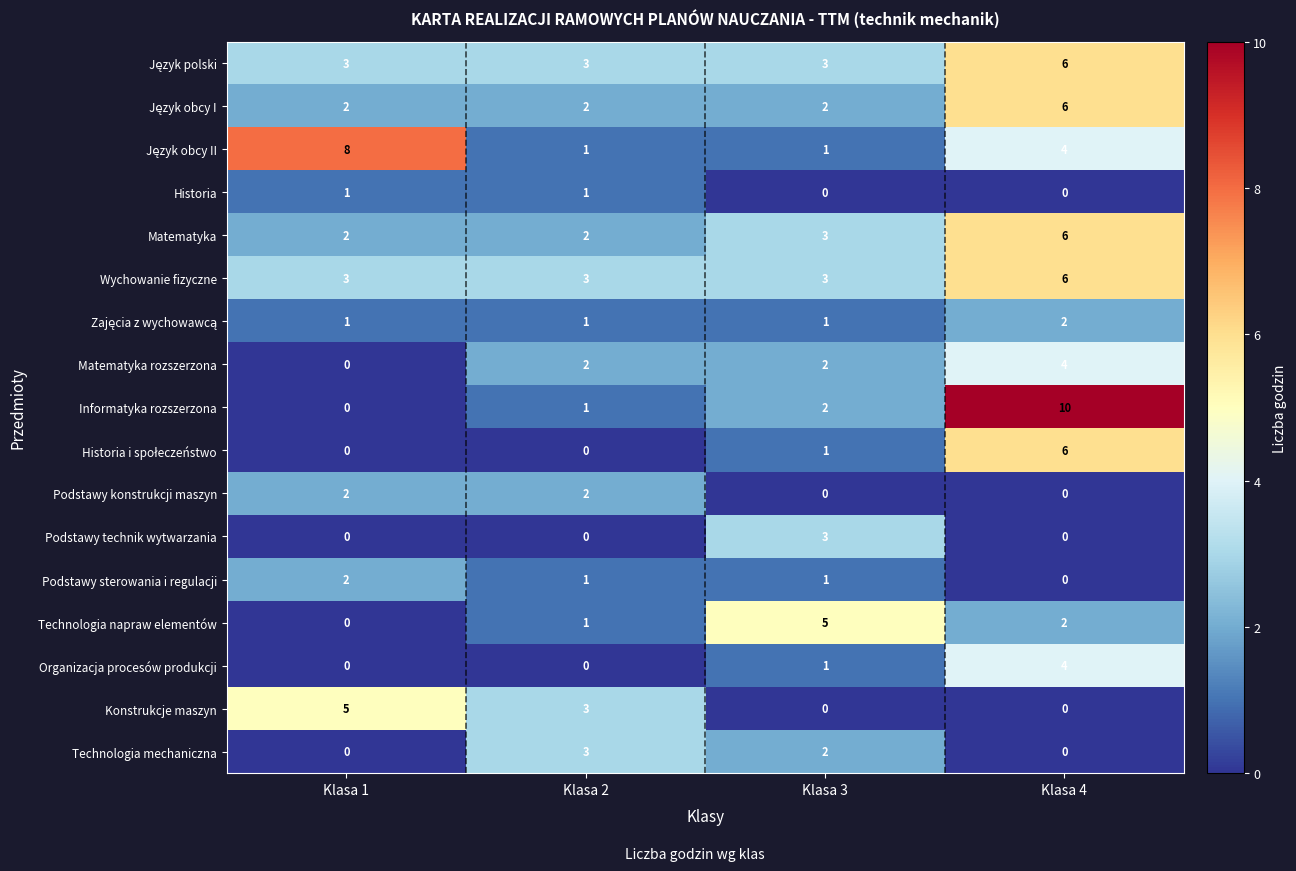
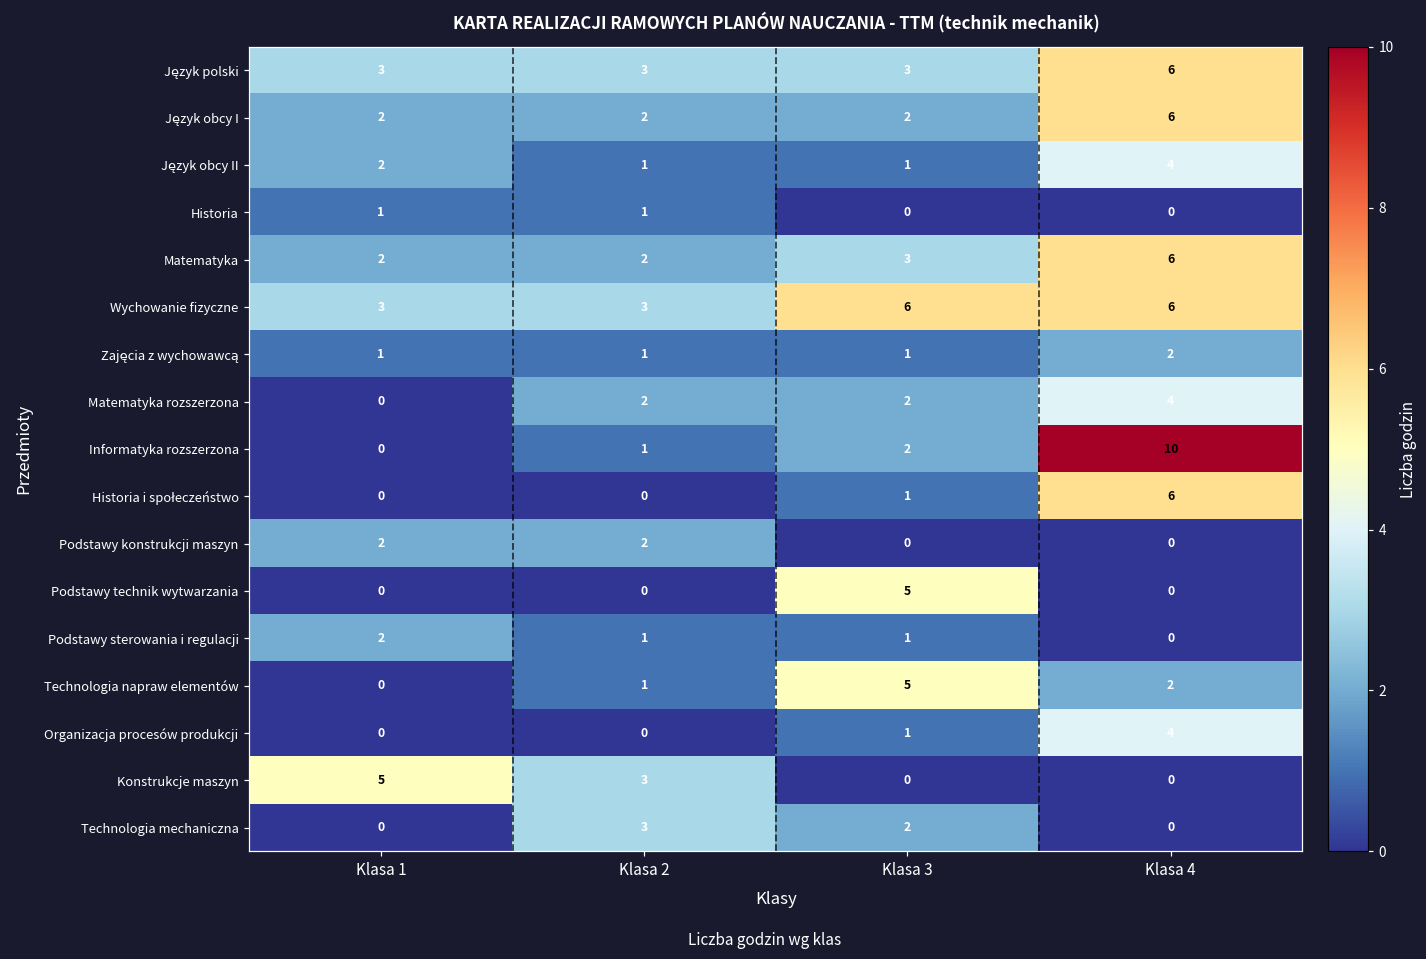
  {
    "Język polski": {
      "Klasa 1": 3,
      "Klasa 2": 3,
      "Klasa 3": 3,
      "Klasa 4": 6
    },
    "Język obcy I": {
      "Klasa 1": 2,
      "Klasa 2": 2,
      "Klasa 3": 2,
      "Klasa 4": 6
    },
    "Język obcy II": {
-     "Klasa 1": 8,
+     "Klasa 1": 2,
      "Klasa 2": 1,
      "Klasa 3": 1
    },
    "Historia": {
      "Klasa 1": 1,
      "Klasa 2": 1,
      "Klasa 3": 0,
      "Klasa 4": 0
    },
    "Matematyka": {
      "Klasa 1": 2,
      "Klasa 2": 2,
      "Klasa 3": 3,
      "Klasa 4": 6
    },
    "Wychowanie fizyczne": {
      "Klasa 1": 3,
      "Klasa 2": 3,
-     "Klasa 3": 3,
+     "Klasa 3": 6,
      "Klasa 4": 6
    },
    "Zajęcia z wychowawcą": {
      "Klasa 1": 1,
      "Klasa 2": 1,
      "Klasa 3": 1,
      "Klasa 4": 2
    },
    "Matematyka rozszerzona": {
      "Klasa 1": 0,
      "Klasa 2": 2,
      "Klasa 3": 2
    },
    "Informatyka rozszerzona": {
      "Klasa 1": 0,
      "Klasa 2": 1,
      "Klasa 3": 2,
      "Klasa 4": 10
    },
    "Historia i społeczeństwo": {
      "Klasa 1": 0,
      "Klasa 2": 0,
      "Klasa 3": 1,
      "Klasa 4": 6
    },
    "Podstawy konstrukcji maszyn": {
      "Klasa 1": 2,
      "Klasa 2": 2,
      "Klasa 3": 0,
      "Klasa 4": 0
    },
    "Podstawy technik wytwarzania": {
      "Klasa 1": 0,
      "Klasa 2": 0,
-     "Klasa 3": 3,
+     "Klasa 3": 5,
      "Klasa 4": 0
    },
    "Podstawy sterowania i regulacji": {
      "Klasa 1": 2,
      "Klasa 2": 1,
      "Klasa 3": 1,
      "Klasa 4": 0
    },
    "Technologia napraw elementów": {
      "Klasa 1": 0,
      "Klasa 2": 1,
      "Klasa 3": 5,
      "Klasa 4": 2
    },
    "Organizacja procesów produkcji": {
      "Klasa 1": 0,
      "Klasa 2": 0,
      "Klasa 3": 1
    },
    "Konstrukcje maszyn": {
      "Klasa 1": 5,
      "Klasa 2": 3,
      "Klasa 3": 0,
      "Klasa 4": 0
    },
    "Technologia mechaniczna": {
      "Klasa 1": 0,
      "Klasa 2": 3,
      "Klasa 3": 2,
      "Klasa 4": 0
    }
  }
